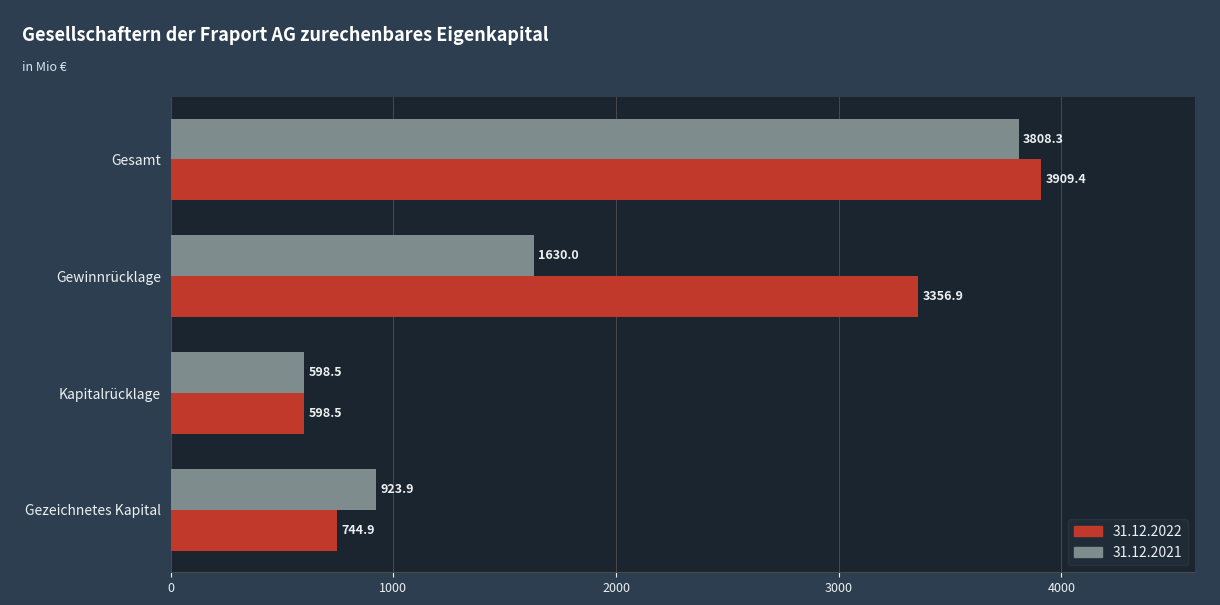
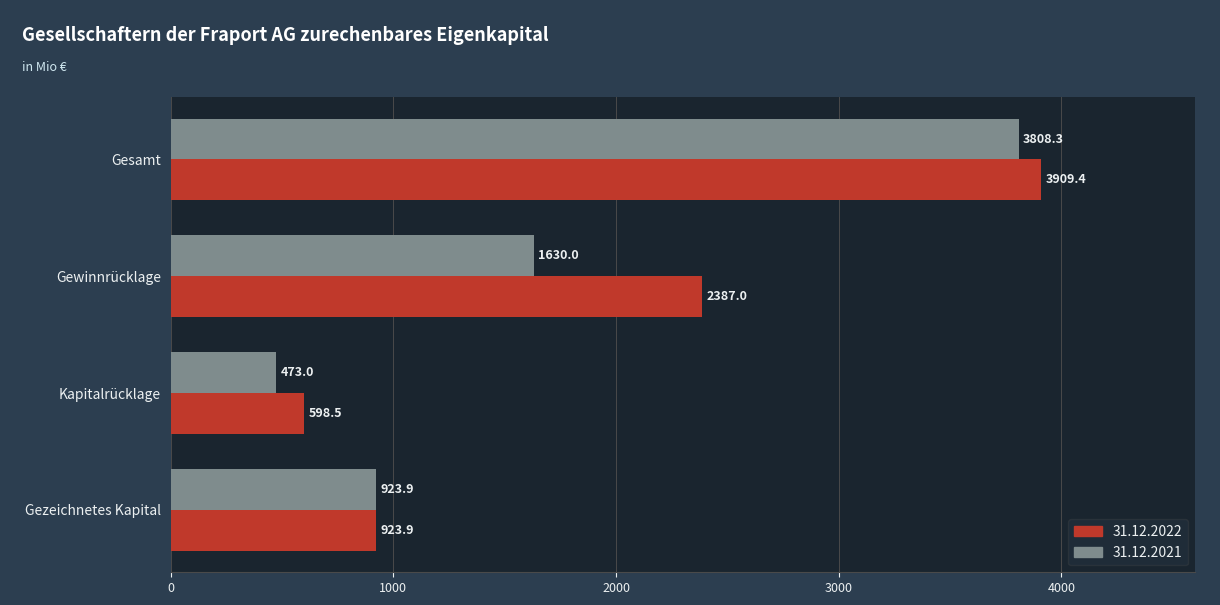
  {
    "31.12.2022": {
      "Gesamt": 3909.4,
-     "Gewinnrücklage": 3356.9,
+     "Gewinnrücklage": 2387.0,
      "Kapitalrücklage": 598.5,
-     "Gezeichnetes Kapital": 744.9
+     "Gezeichnetes Kapital": 923.9
    },
    "31.12.2021": {
      "Gesamt": 3808.3,
      "Gewinnrücklage": 1630.0,
-     "Kapitalrücklage": 598.5,
+     "Kapitalrücklage": 473.0,
      "Gezeichnetes Kapital": 923.9
    }
  }
